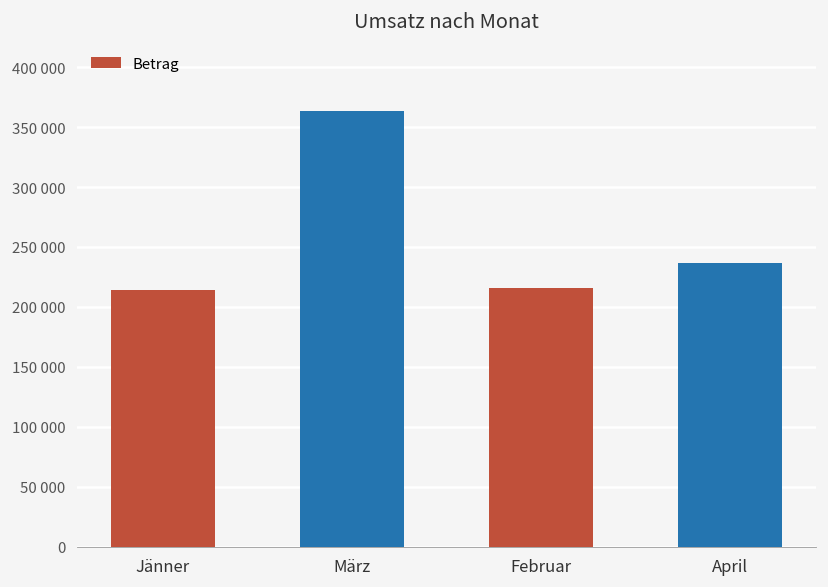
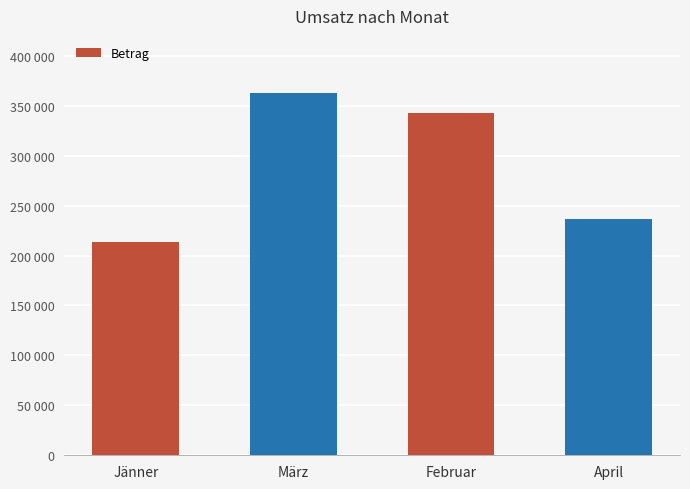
  {
    "Jänner": 210000,
    "März": 360000,
-   "Februar": 220000,
+   "Februar": 340000,
    "April": 240000
  }
